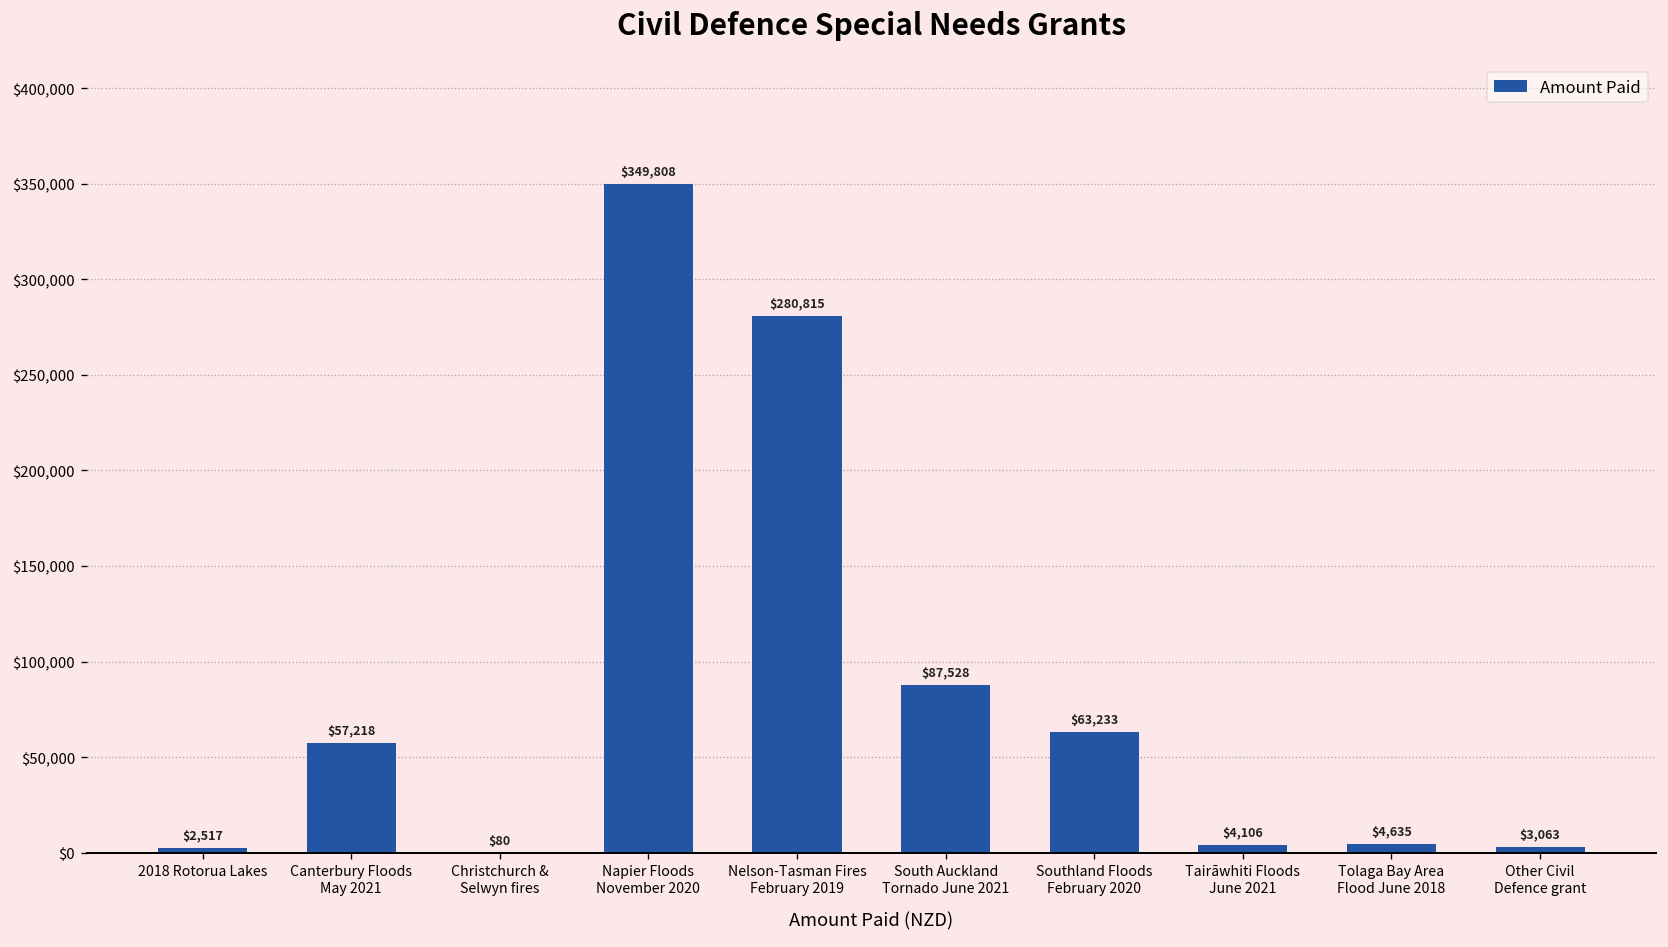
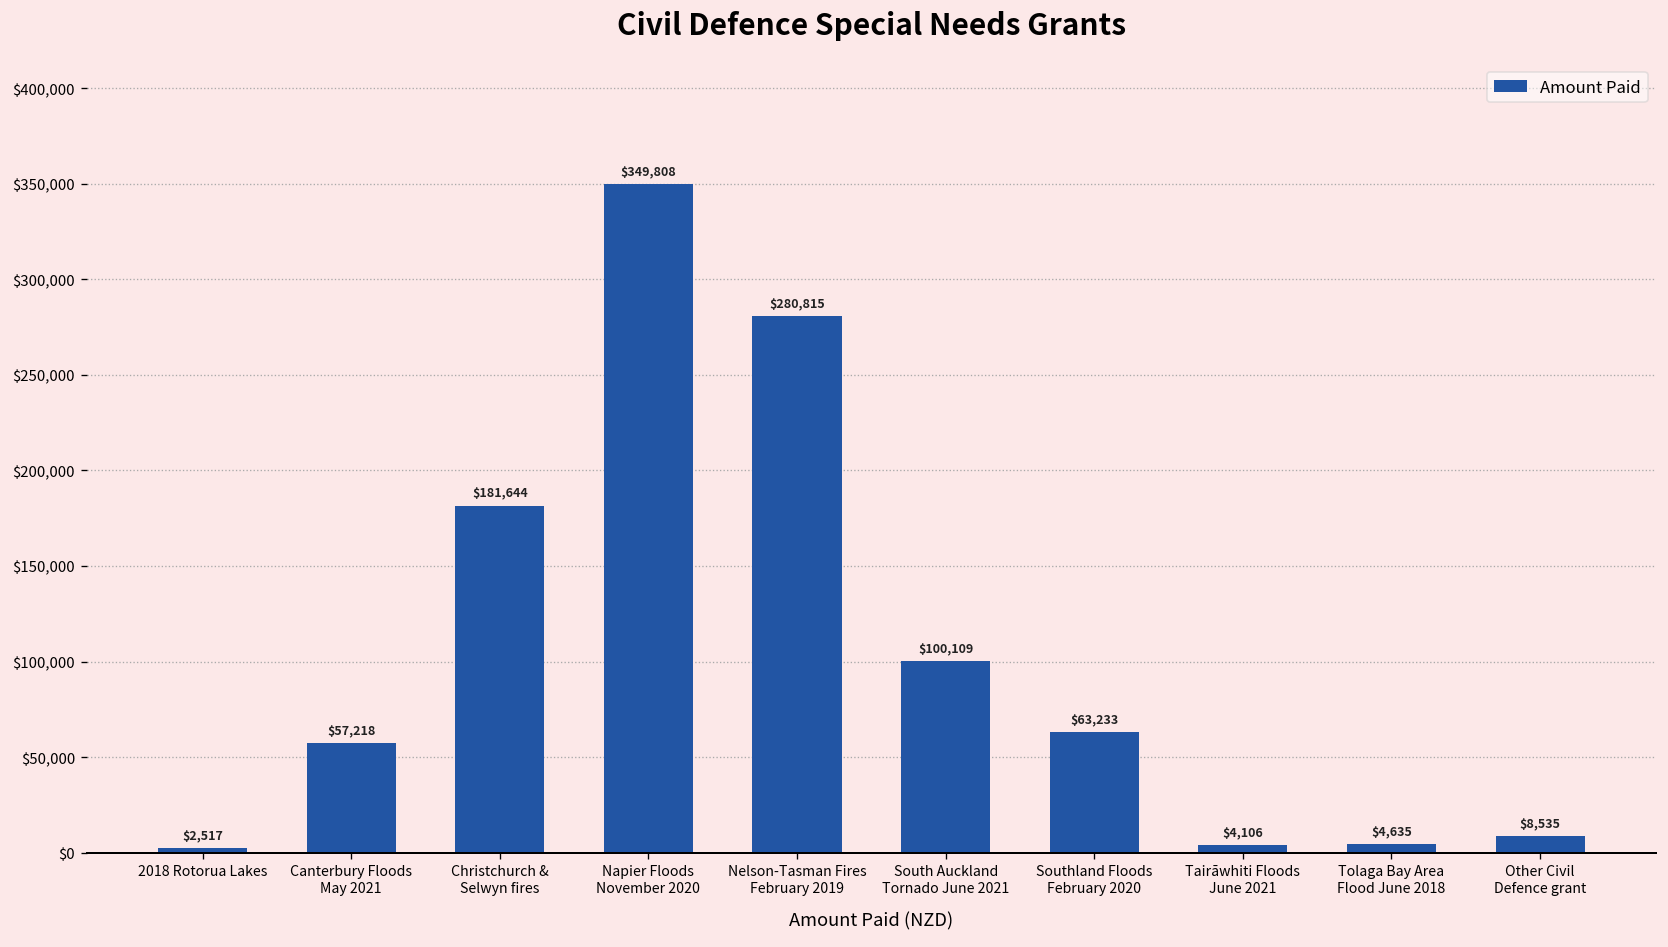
  {
    "2018 Rotorua Lakes": "$2,517",
    "Canterbury Floods May 2021": "$57,218",
-   "Christchurch & Selwyn fires": "$80",
+   "Christchurch & Selwyn fires": "$181,644",
    "Napier Floods November 2020": "$349,808",
    "Nelson-Tasman Fires February 2019": "$280,815",
-   "South Auckland Tornado June 2021": "$87,528",
+   "South Auckland Tornado June 2021": "$100,109",
    "Southland Floods February 2020": "$63,233",
    "Tairāwhiti Floods June 2021": "$4,106",
    "Tolaga Bay Area Flood June 2018": "$4,635",
-   "Other Civil Defence grant": "$3,063"
+   "Other Civil Defence grant": "$8,535"
  }
